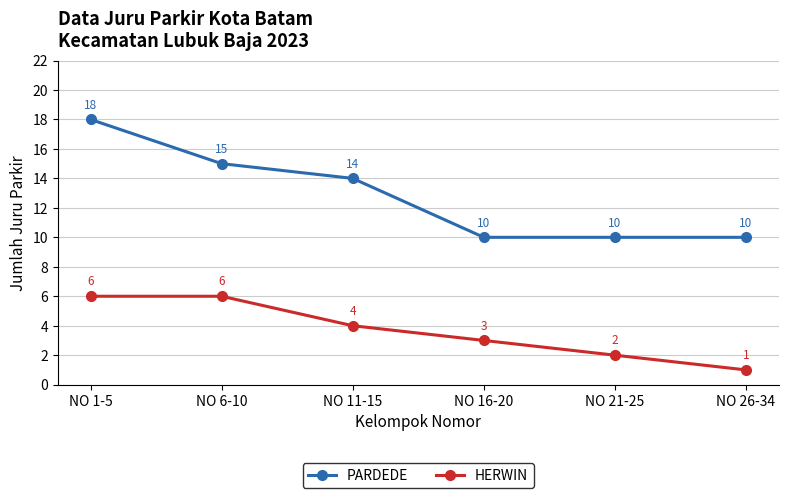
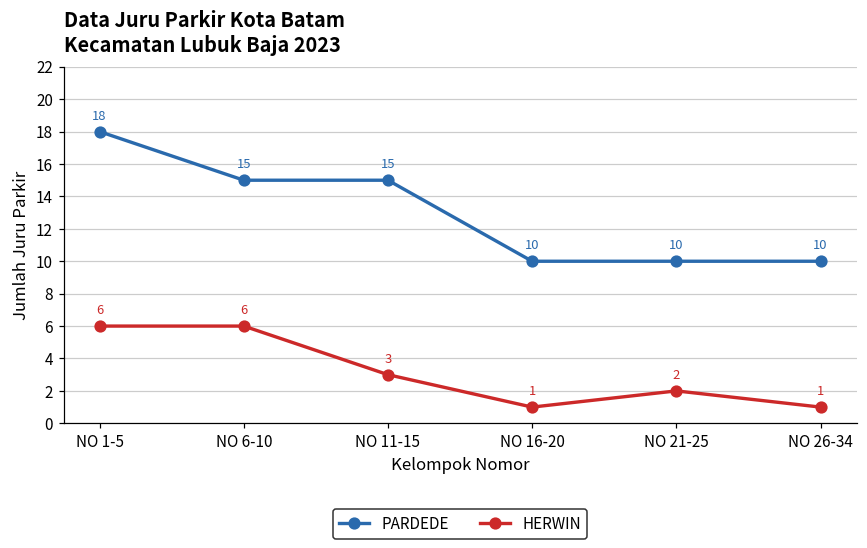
  {
    "PARDEDE": {
      "NO 1-5": 18,
      "NO 6-10": 15,
-     "NO 11-15": 14,
+     "NO 11-15": 15,
      "NO 16-20": 10,
      "NO 21-25": 10,
      "NO 26-34": 10
    },
    "HERWIN": {
      "NO 1-5": 6,
      "NO 6-10": 6,
-     "NO 11-15": 4,
-     "NO 16-20": 3,
+     "NO 11-15": 3,
+     "NO 16-20": 1,
      "NO 21-25": 2,
      "NO 26-34": 1
    }
  }
